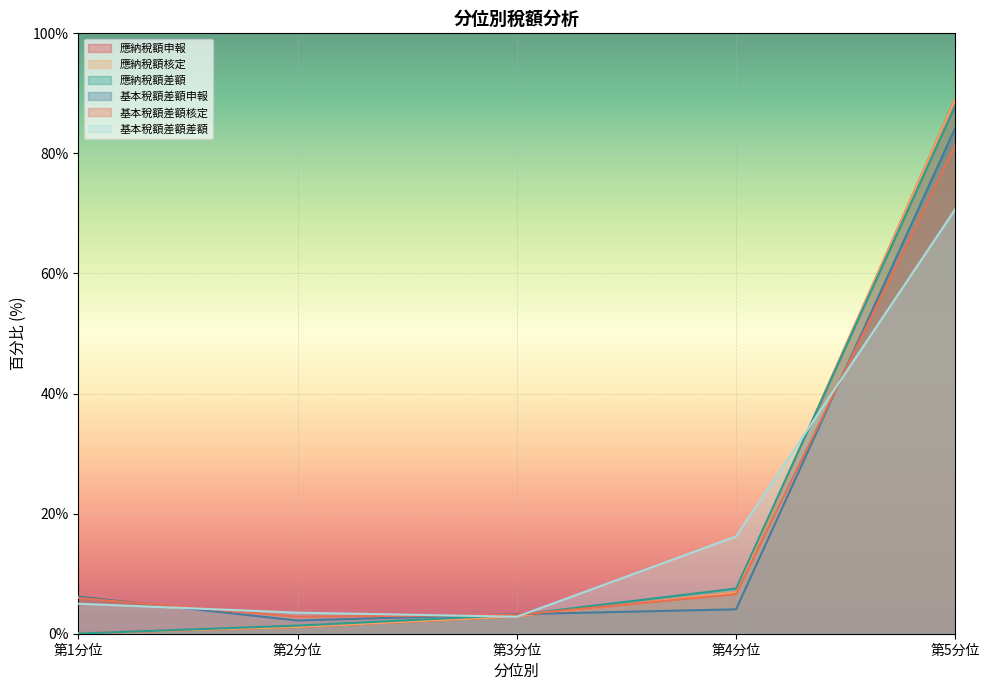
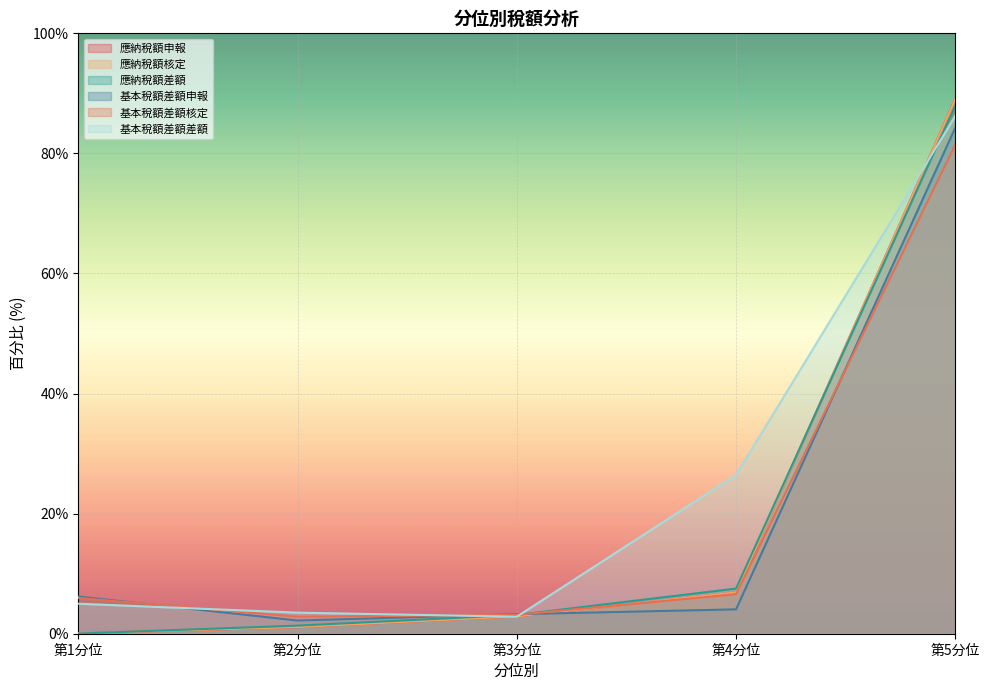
  {
    "基本稅額差額差額": {
      "第1分位": "5%",
      "第2分位": "4%",
-     "第4分位": "16%",
-     "第5分位": "71%"
+     "第4分位": "26%",
+     "第5分位": "86%"
    }
  }
